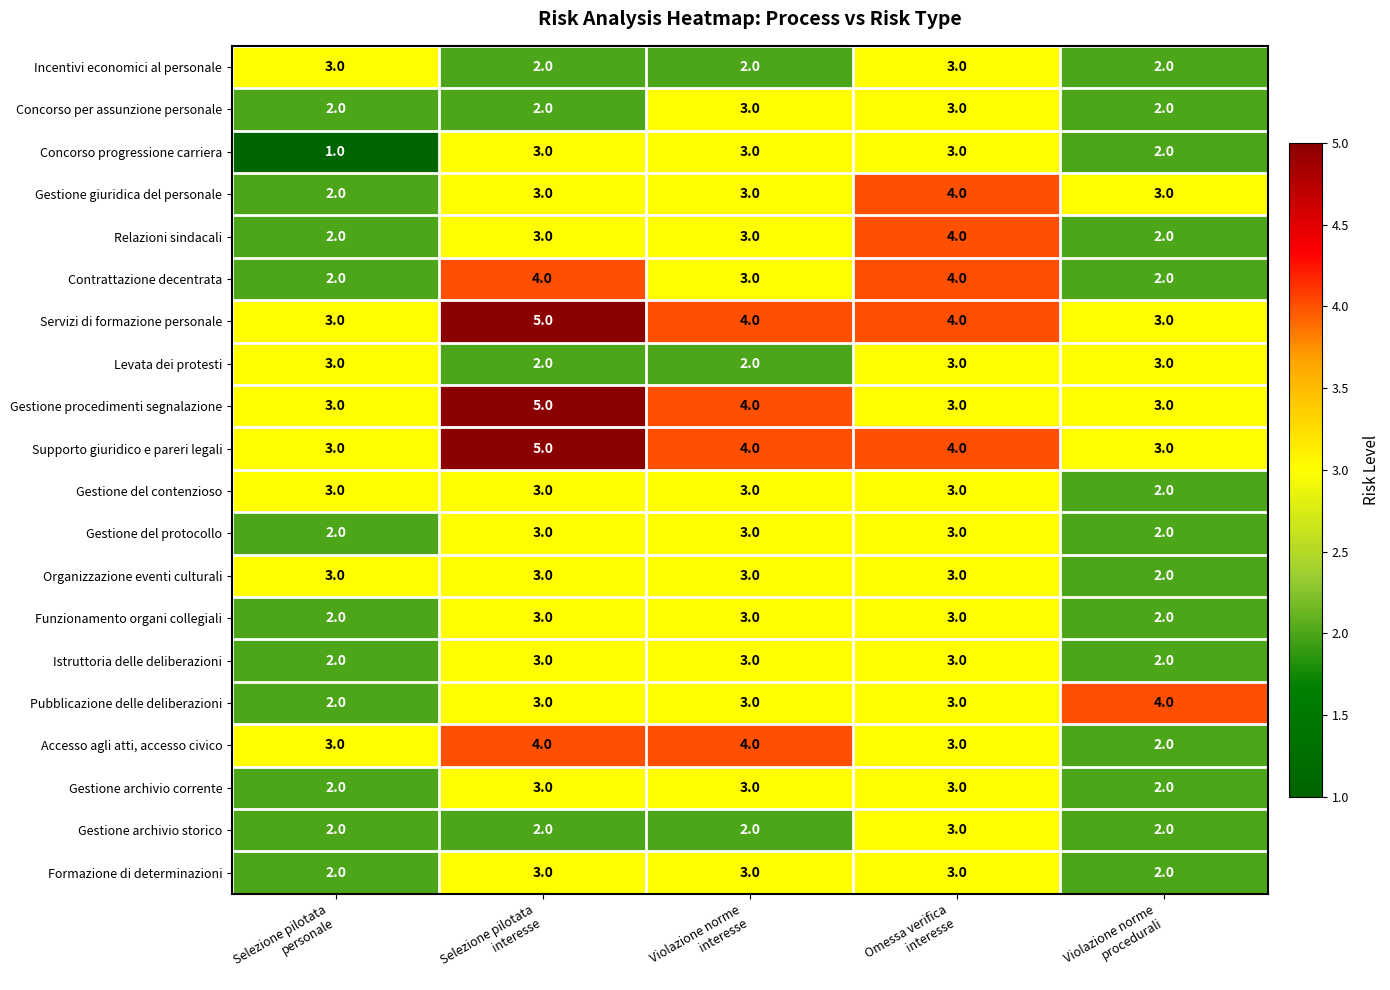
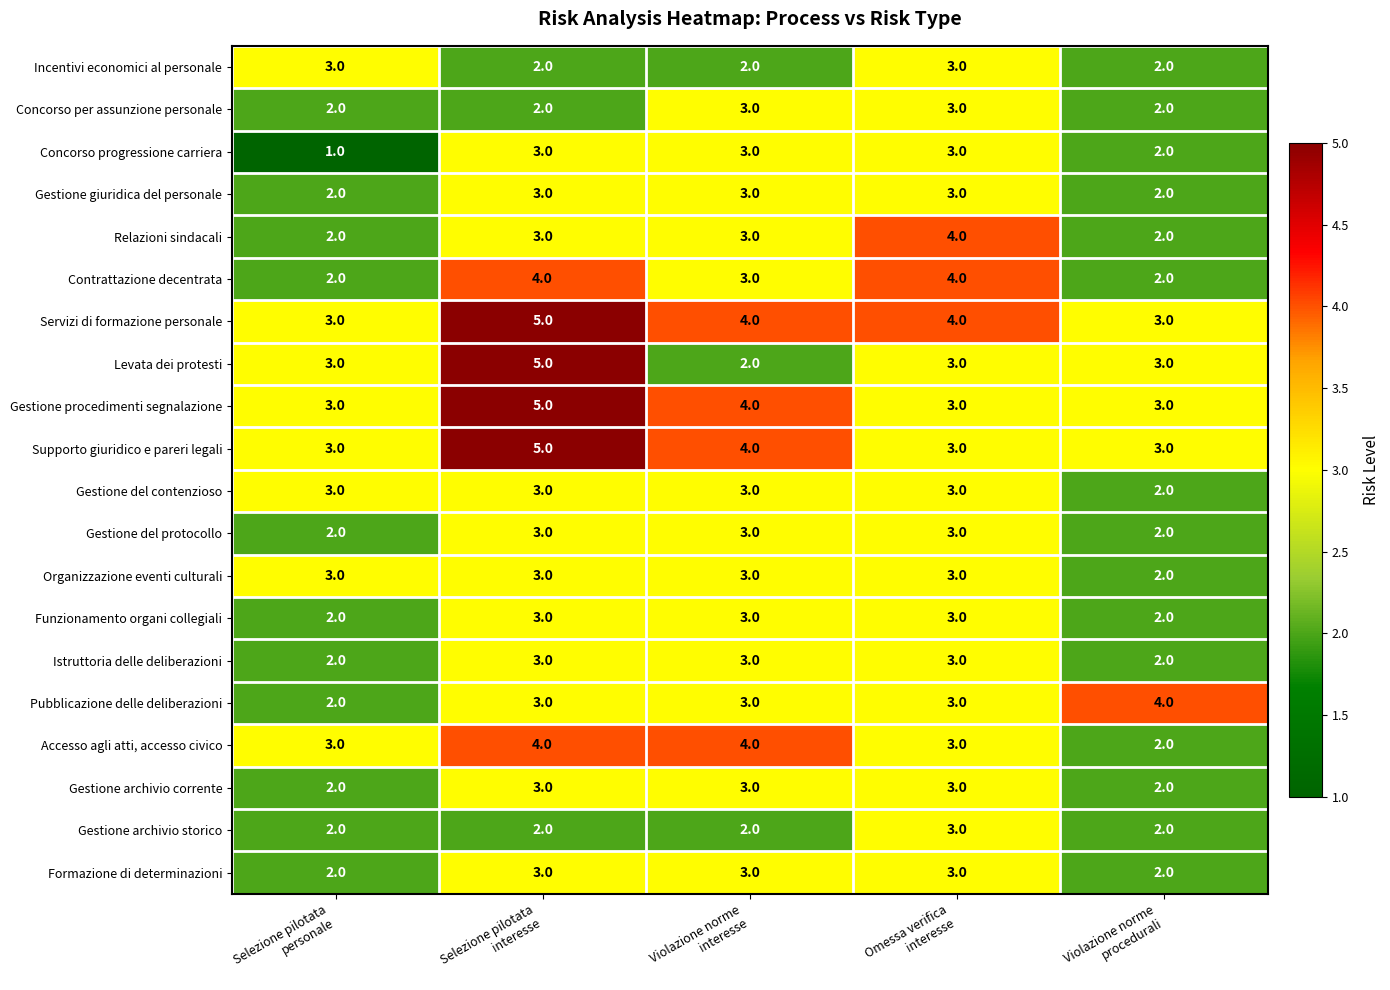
  {
    "Incentivi economici al personale": {
      "Selezione pilotata personale": 3.0,
      "Selezione pilotata interesse": 2.0,
      "Violazione norme interesse": 2.0,
      "Omessa verifica interesse": 3.0,
      "Violazione norme procedurali": 2.0
    },
    "Concorso per assunzione personale": {
      "Selezione pilotata personale": 2.0,
      "Selezione pilotata interesse": 2.0,
      "Violazione norme interesse": 3.0,
      "Omessa verifica interesse": 3.0,
      "Violazione norme procedurali": 2.0
    },
    "Concorso progressione carriera": {
      "Selezione pilotata personale": 1.0,
      "Selezione pilotata interesse": 3.0,
      "Violazione norme interesse": 3.0,
      "Omessa verifica interesse": 3.0,
      "Violazione norme procedurali": 2.0
    },
    "Gestione giuridica del personale": {
      "Selezione pilotata personale": 2.0,
      "Selezione pilotata interesse": 3.0,
      "Violazione norme interesse": 3.0,
-     "Omessa verifica interesse": 4.0,
-     "Violazione norme procedurali": 3.0
+     "Omessa verifica interesse": 3.0,
+     "Violazione norme procedurali": 2.0
    },
    "Relazioni sindacali": {
      "Selezione pilotata personale": 2.0,
      "Selezione pilotata interesse": 3.0,
      "Violazione norme interesse": 3.0,
      "Omessa verifica interesse": 4.0,
      "Violazione norme procedurali": 2.0
    },
    "Contrattazione decentrata": {
      "Selezione pilotata personale": 2.0,
      "Selezione pilotata interesse": 4.0,
      "Violazione norme interesse": 3.0,
      "Omessa verifica interesse": 4.0,
      "Violazione norme procedurali": 2.0
    },
    "Servizi di formazione personale": {
      "Selezione pilotata personale": 3.0,
      "Selezione pilotata interesse": 5.0,
      "Violazione norme interesse": 4.0,
      "Omessa verifica interesse": 4.0,
      "Violazione norme procedurali": 3.0
    },
    "Levata dei protesti": {
      "Selezione pilotata personale": 3.0,
-     "Selezione pilotata interesse": 2.0,
+     "Selezione pilotata interesse": 5.0,
      "Violazione norme interesse": 2.0,
      "Omessa verifica interesse": 3.0,
      "Violazione norme procedurali": 3.0
    },
    "Gestione procedimenti segnalazione": {
      "Selezione pilotata personale": 3.0,
      "Selezione pilotata interesse": 5.0,
      "Violazione norme interesse": 4.0,
      "Omessa verifica interesse": 3.0,
      "Violazione norme procedurali": 3.0
    },
    "Supporto giuridico e pareri legali": {
      "Selezione pilotata personale": 3.0,
      "Selezione pilotata interesse": 5.0,
      "Violazione norme interesse": 4.0,
-     "Omessa verifica interesse": 4.0,
+     "Omessa verifica interesse": 3.0,
      "Violazione norme procedurali": 3.0
    },
    "Gestione del contenzioso": {
      "Selezione pilotata personale": 3.0,
      "Selezione pilotata interesse": 3.0,
      "Violazione norme interesse": 3.0,
      "Omessa verifica interesse": 3.0,
      "Violazione norme procedurali": 2.0
    },
    "Gestione del protocollo": {
      "Selezione pilotata personale": 2.0,
      "Selezione pilotata interesse": 3.0,
      "Violazione norme interesse": 3.0,
      "Omessa verifica interesse": 3.0,
      "Violazione norme procedurali": 2.0
    },
    "Organizzazione eventi culturali": {
      "Selezione pilotata personale": 3.0,
      "Selezione pilotata interesse": 3.0,
      "Violazione norme interesse": 3.0,
      "Omessa verifica interesse": 3.0,
      "Violazione norme procedurali": 2.0
    },
    "Funzionamento organi collegiali": {
      "Selezione pilotata personale": 2.0,
      "Selezione pilotata interesse": 3.0,
      "Violazione norme interesse": 3.0,
      "Omessa verifica interesse": 3.0,
      "Violazione norme procedurali": 2.0
    },
    "Istruttoria delle deliberazioni": {
      "Selezione pilotata personale": 2.0,
      "Selezione pilotata interesse": 3.0,
      "Violazione norme interesse": 3.0,
      "Omessa verifica interesse": 3.0,
      "Violazione norme procedurali": 2.0
    },
    "Pubblicazione delle deliberazioni": {
      "Selezione pilotata personale": 2.0,
      "Selezione pilotata interesse": 3.0,
      "Violazione norme interesse": 3.0,
      "Omessa verifica interesse": 3.0,
      "Violazione norme procedurali": 4.0
    },
    "Accesso agli atti, accesso civico": {
      "Selezione pilotata personale": 3.0,
      "Selezione pilotata interesse": 4.0,
      "Violazione norme interesse": 4.0,
      "Omessa verifica interesse": 3.0,
      "Violazione norme procedurali": 2.0
    },
    "Gestione archivio corrente": {
      "Selezione pilotata personale": 2.0,
      "Selezione pilotata interesse": 3.0,
      "Violazione norme interesse": 3.0,
      "Omessa verifica interesse": 3.0,
      "Violazione norme procedurali": 2.0
    },
    "Gestione archivio storico": {
      "Selezione pilotata personale": 2.0,
      "Selezione pilotata interesse": 2.0,
      "Violazione norme interesse": 2.0,
      "Omessa verifica interesse": 3.0,
      "Violazione norme procedurali": 2.0
    },
    "Formazione di determinazioni": {
      "Selezione pilotata personale": 2.0,
      "Selezione pilotata interesse": 3.0,
      "Violazione norme interesse": 3.0,
      "Omessa verifica interesse": 3.0,
      "Violazione norme procedurali": 2.0
    }
  }
